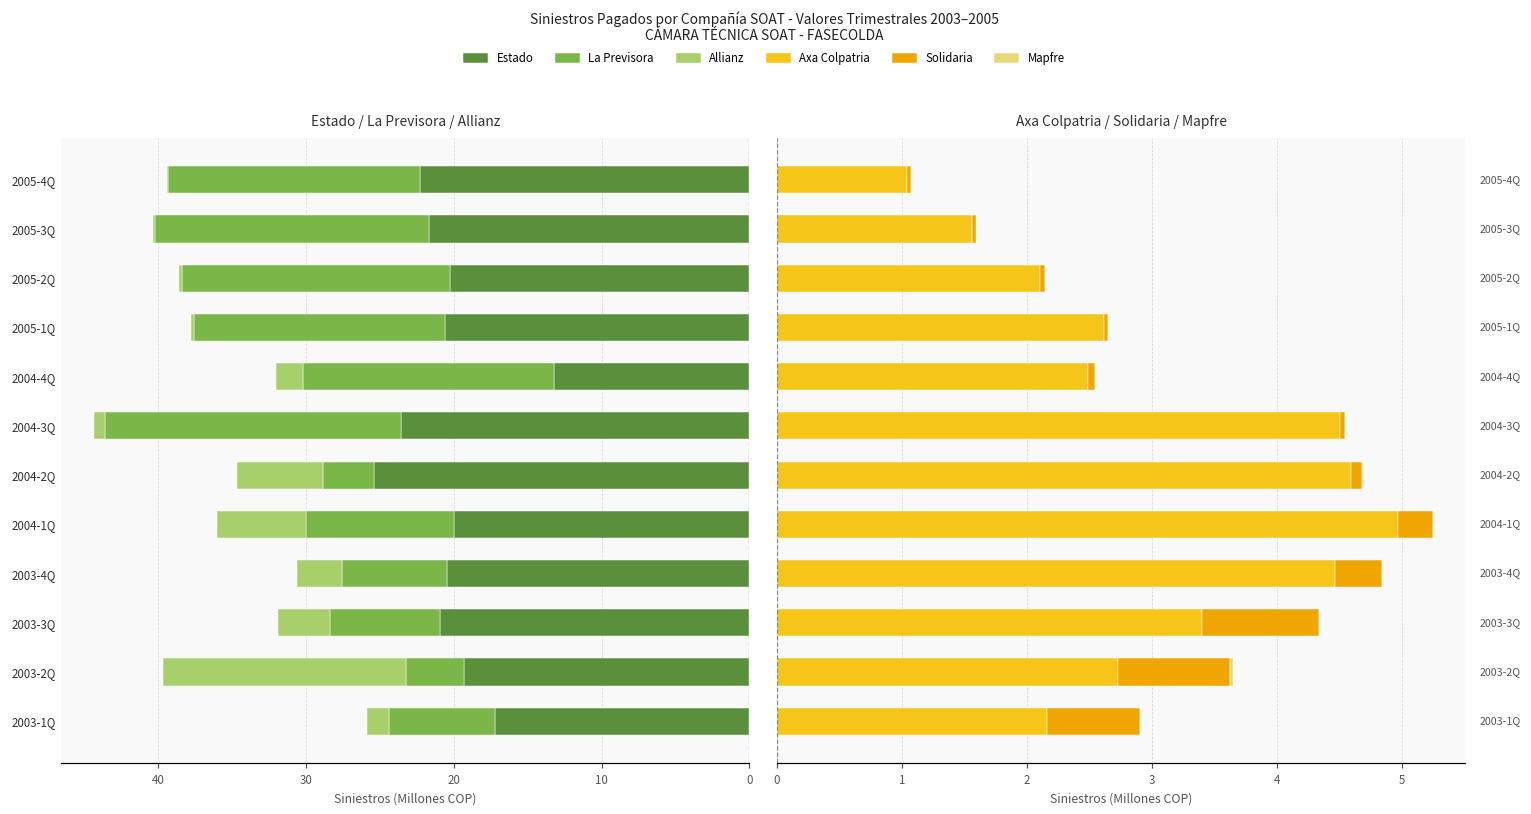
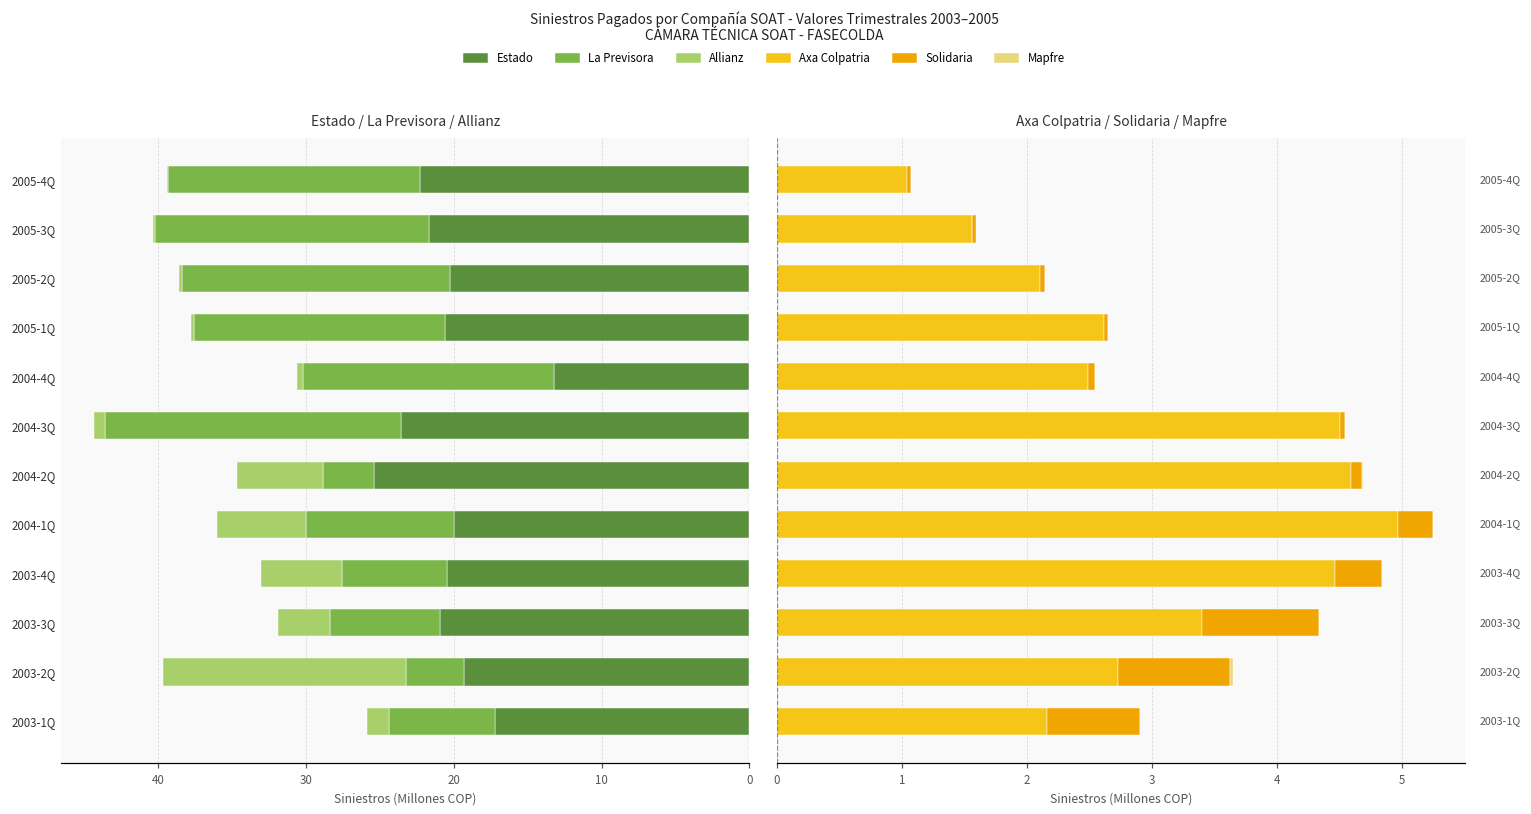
  {
    "Estado / La Previsora / Allianz": {
      "Allianz": {
        "2005-1Q": 0.2,
-       "2004-4Q": 1.8,
+       "2004-4Q": 0.4,
        "2004-3Q": 0.8,
        "2004-2Q": 5.8,
        "2004-1Q": 6.0,
-       "2003-4Q": 3.1,
+       "2003-4Q": 5.5,
        "2003-3Q": 3.5,
        "2003-2Q": 16.4,
        "2003-1Q": 1.5
      }
    }
  }
